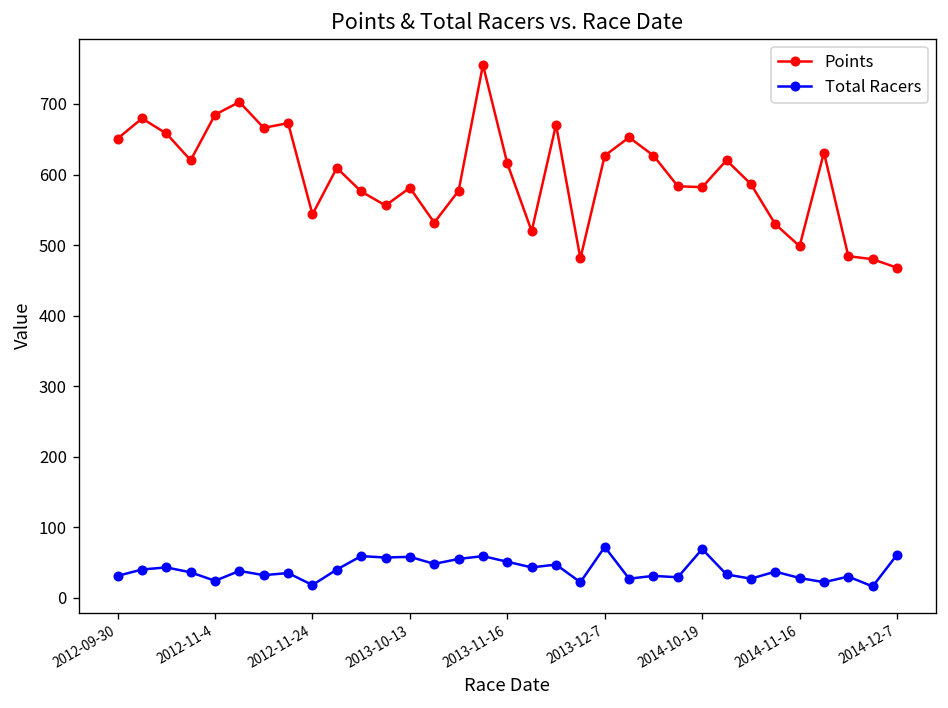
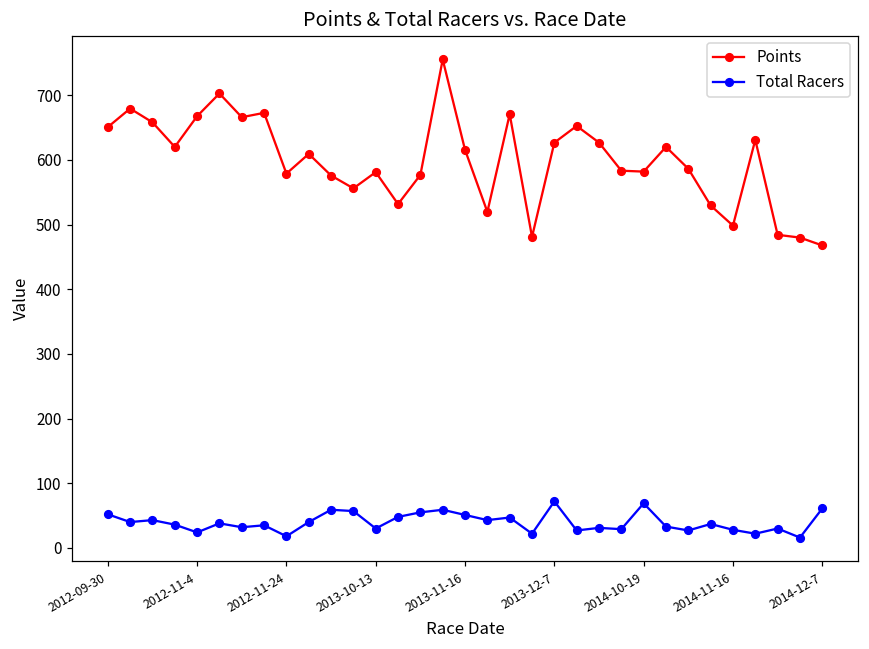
  {
    "Points": {
      "2012-09-30": 650,
-     "2012-11-4": 680,
-     "2012-11-24": 540,
+     "2012-11-4": 670,
+     "2012-11-24": 580,
      "2013-10-13": 580,
      "2013-11-16": 620,
      "2013-12-7": 630,
      "2014-10-19": 580,
      "2014-11-16": 500,
      "2014-12-7": 470
    },
    "Total Racers": {
-     "2012-09-30": 30,
+     "2012-09-30": 50,
      "2012-11-4": 20,
      "2012-11-24": 20,
-     "2013-10-13": 60,
+     "2013-10-13": 30,
      "2013-11-16": 50,
      "2013-12-7": 70,
      "2014-10-19": 70,
      "2014-11-16": 30,
      "2014-12-7": 60
    }
  }
